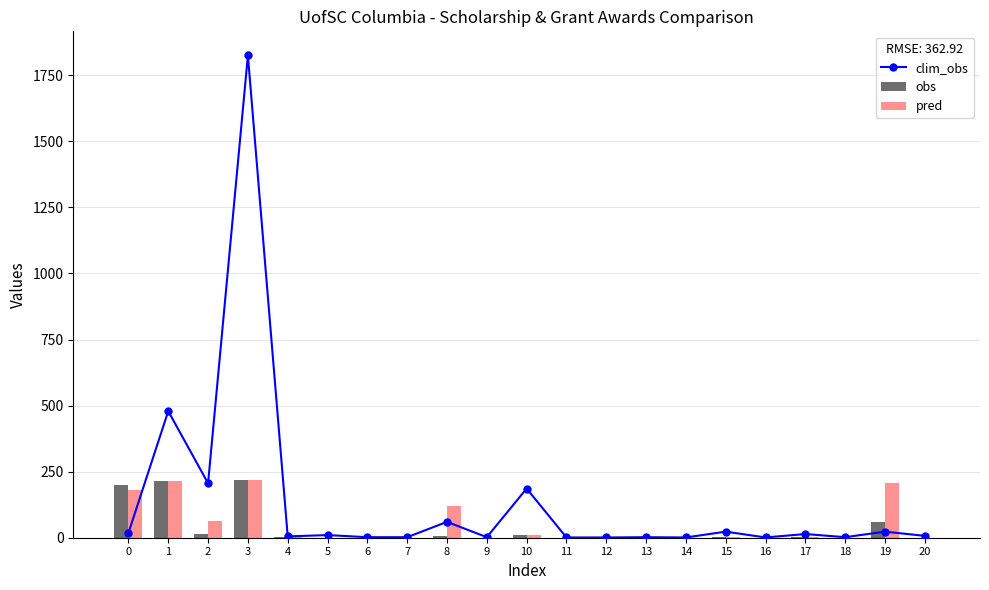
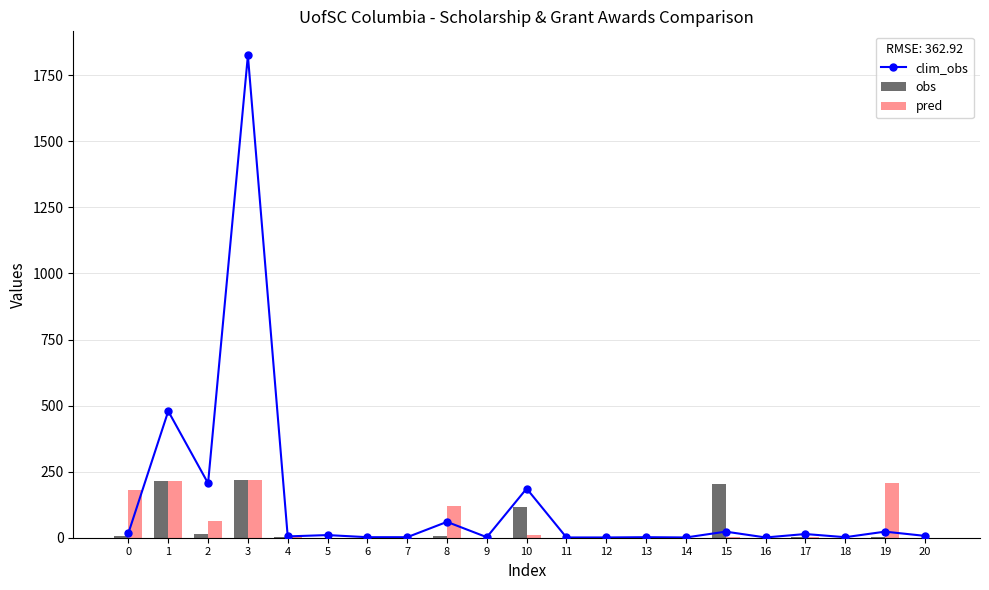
  {
    "obs": {
-     "0": 200,
+     "0": 10,
      "1": 210,
      "2": 10,
      "3": 220,
-     "10": 10,
-     "15": 0,
-     "19": 60
+     "10": 120,
+     "15": 200,
+     "19": 0
    },
    "clim_obs": {
      "0": 20,
      "1": 480,
      "2": 210,
      "3": 1830,
      "4": 10,
      "5": 10,
      "6": 0,
      "7": 0,
      "8": 60,
      "9": 0,
      "10": 190,
      "11": 0,
      "12": 0,
      "13": 0,
      "14": 0,
      "15": 20,
      "16": 0,
      "17": 10,
      "18": 0,
      "19": 20,
      "20": 10
    },
    "pred": {
      "0": 180,
      "1": 210,
      "2": 60,
      "3": 220,
      "8": 120,
      "19": 210
    }
  }
